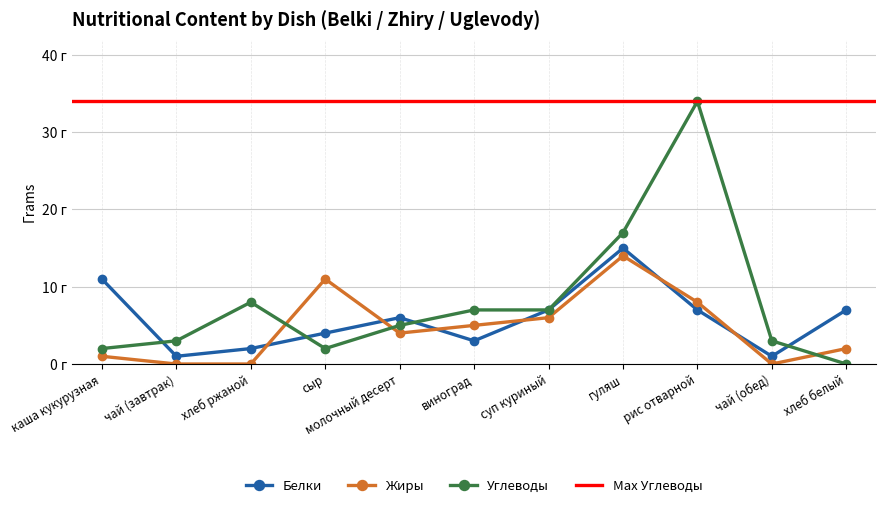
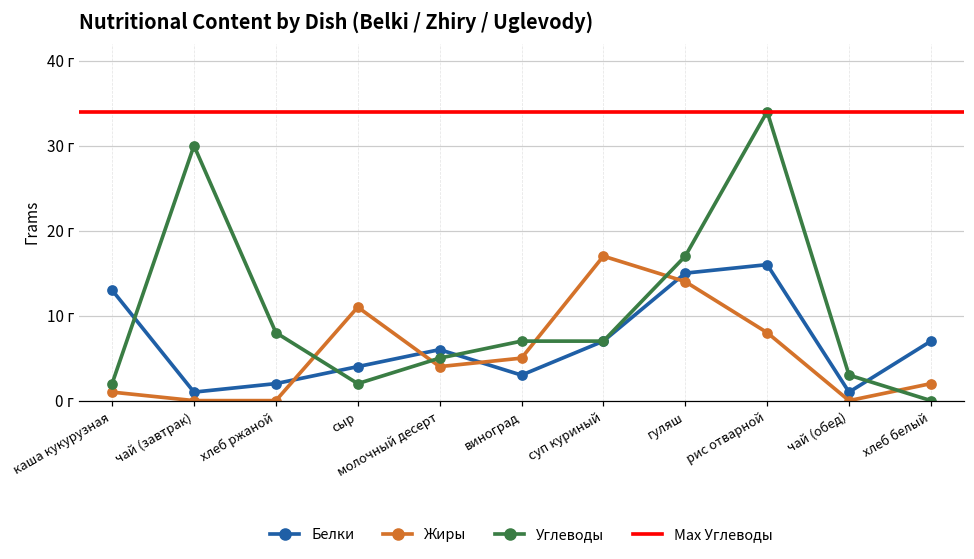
  {
    "Белки": {
-     "каша кукурузная": "11 г",
+     "каша кукурузная": "13 г",
      "чай (завтрак)": "1 г",
      "хлеб ржаной": "2 г",
      "сыр": "4 г",
      "молочный десерт": "6 г",
      "виноград": "3 г",
      "гуляш": "15 г",
-     "рис отварной": "7 г",
+     "рис отварной": "16 г",
      "чай (обед)": "1 г",
      "хлеб белый": "7 г"
    },
    "Жиры": {
      "каша кукурузная": "1 г",
      "чай (завтрак)": "0 г",
      "хлеб ржаной": "0 г",
      "сыр": "11 г",
      "молочный десерт": "4 г",
      "виноград": "5 г",
-     "суп куриный": "6 г",
+     "суп куриный": "17 г",
      "гуляш": "14 г",
      "рис отварной": "8 г",
      "чай (обед)": "0 г",
      "хлеб белый": "2 г"
    },
    "Углеводы": {
      "каша кукурузная": "2 г",
-     "чай (завтрак)": "3 г",
+     "чай (завтрак)": "30 г",
      "хлеб ржаной": "8 г",
      "сыр": "2 г",
      "молочный десерт": "5 г",
      "виноград": "7 г",
      "гуляш": "17 г",
      "рис отварной": "34 г",
      "чай (обед)": "3 г",
      "хлеб белый": "0 г"
    }
  }
